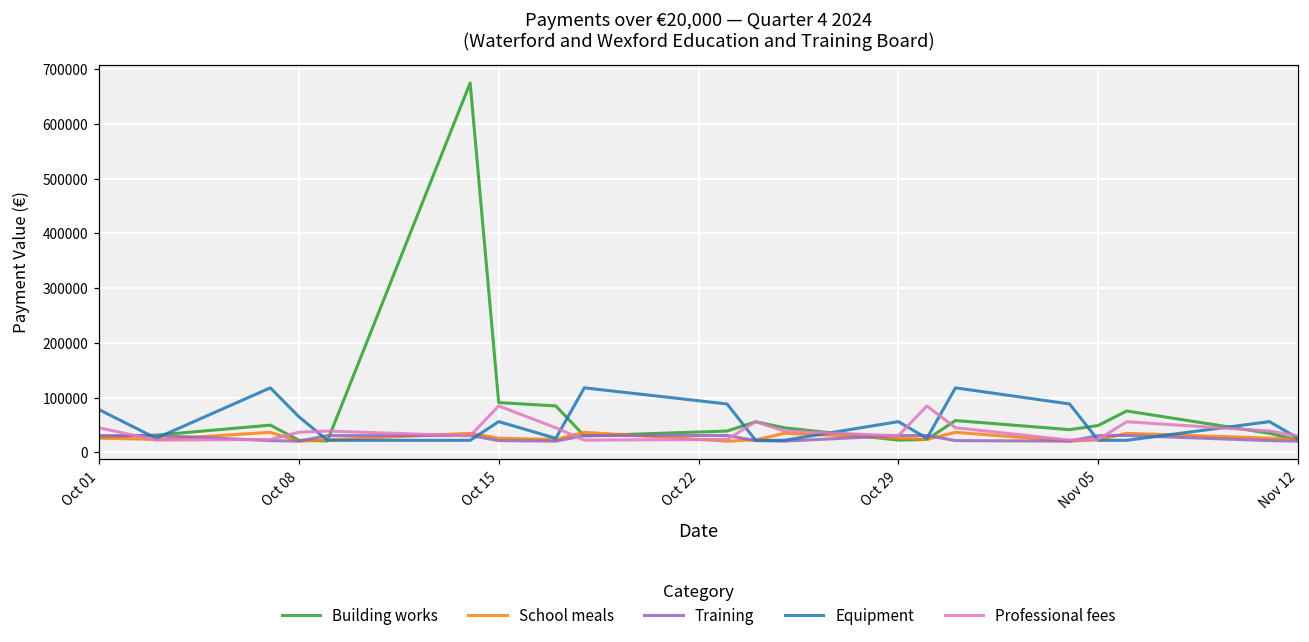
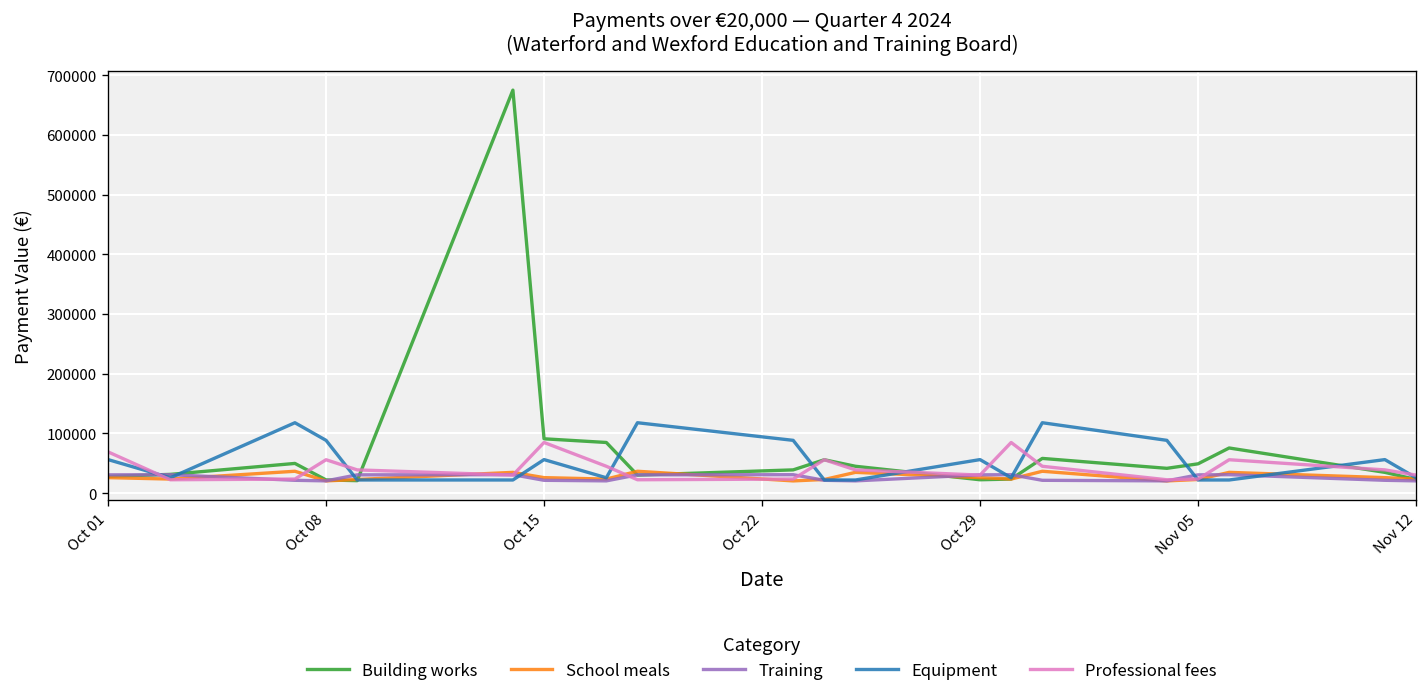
  {
    "Building works": {
      "Oct 15": 90000,
      "Nov 05": 50000
    },
    "Training": {
      "Nov 05": 30000
    },
    "Equipment": {
-     "Oct 01": 80000,
-     "Oct 08": 70000,
+     "Oct 01": 60000,
+     "Oct 08": 90000,
      "Oct 15": 60000,
      "Oct 29": 60000
    },
    "Professional fees": {
-     "Oct 01": 50000,
-     "Oct 08": 40000,
+     "Oct 01": 70000,
+     "Oct 08": 60000,
      "Oct 15": 80000
    }
  }
